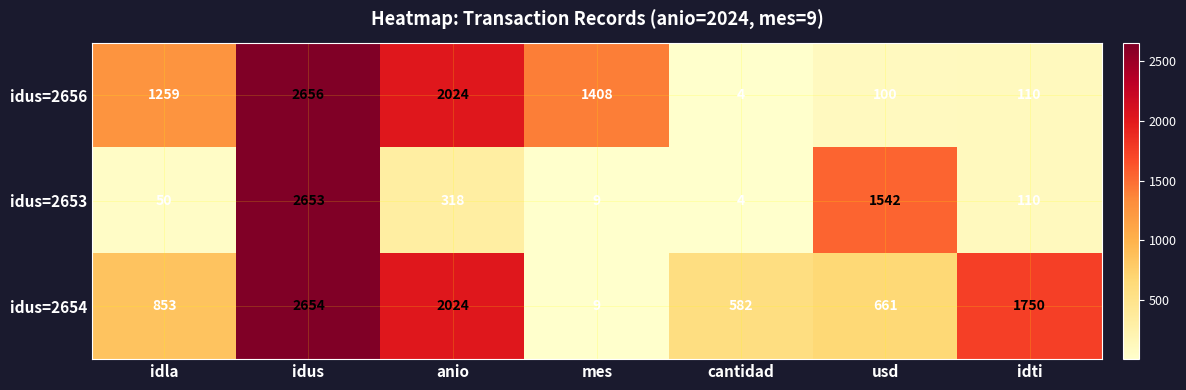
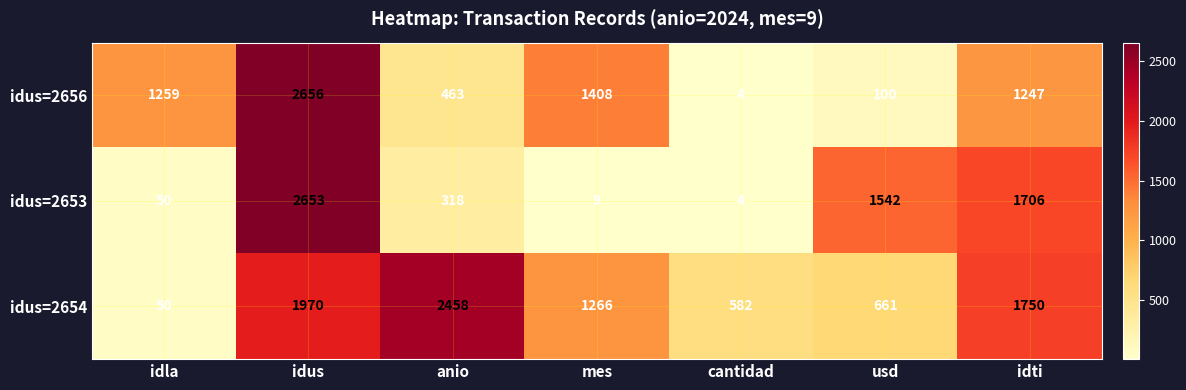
  {
    "idus=2656": {
      "idla": 1259,
      "idus": 2656,
-     "anio": 2024,
+     "anio": 463,
      "mes": 1408,
      "cantidad": 4,
      "usd": 100,
-     "idti": 110
+     "idti": 1247
    },
    "idus=2653": {
      "idla": 50,
      "idus": 2653,
      "anio": 318,
      "mes": 9,
      "cantidad": 4,
      "usd": 1542,
-     "idti": 110
+     "idti": 1706
    },
    "idus=2654": {
-     "idla": 853,
-     "idus": 2654,
-     "anio": 2024,
-     "mes": 9,
+     "idla": 50,
+     "idus": 1970,
+     "anio": 2458,
+     "mes": 1266,
      "cantidad": 582,
      "usd": 661,
      "idti": 1750
    }
  }
